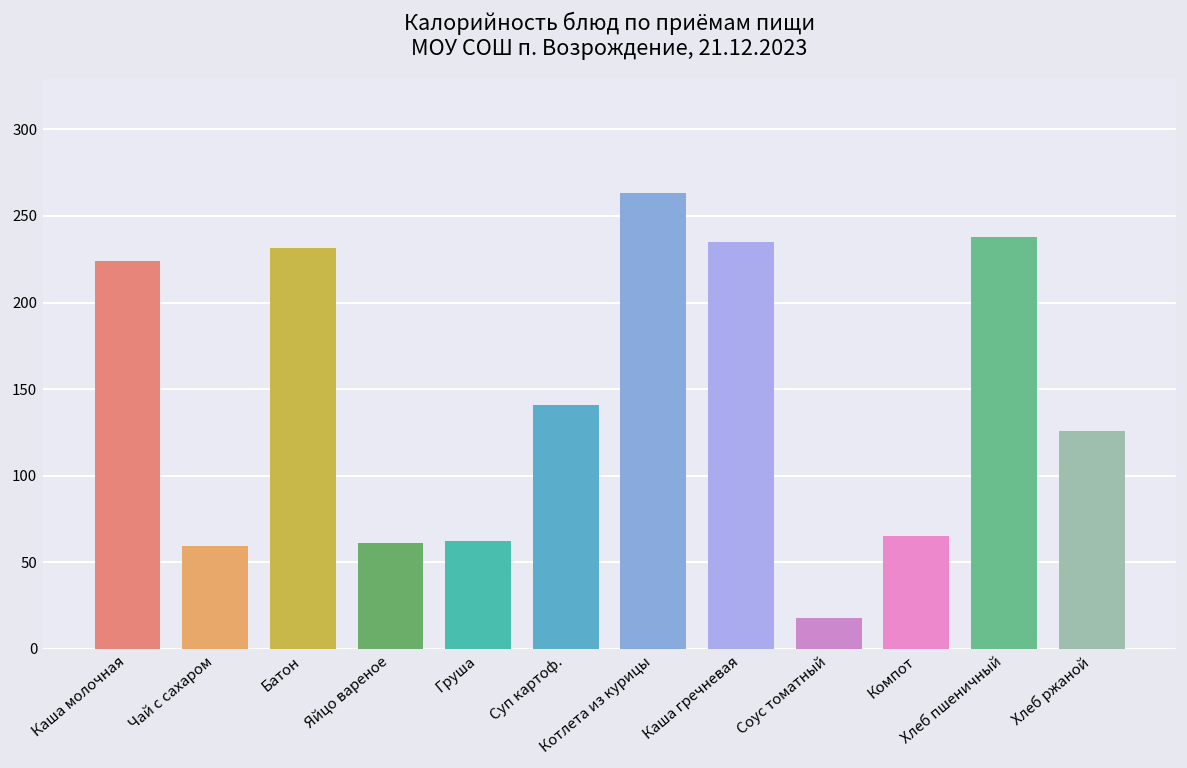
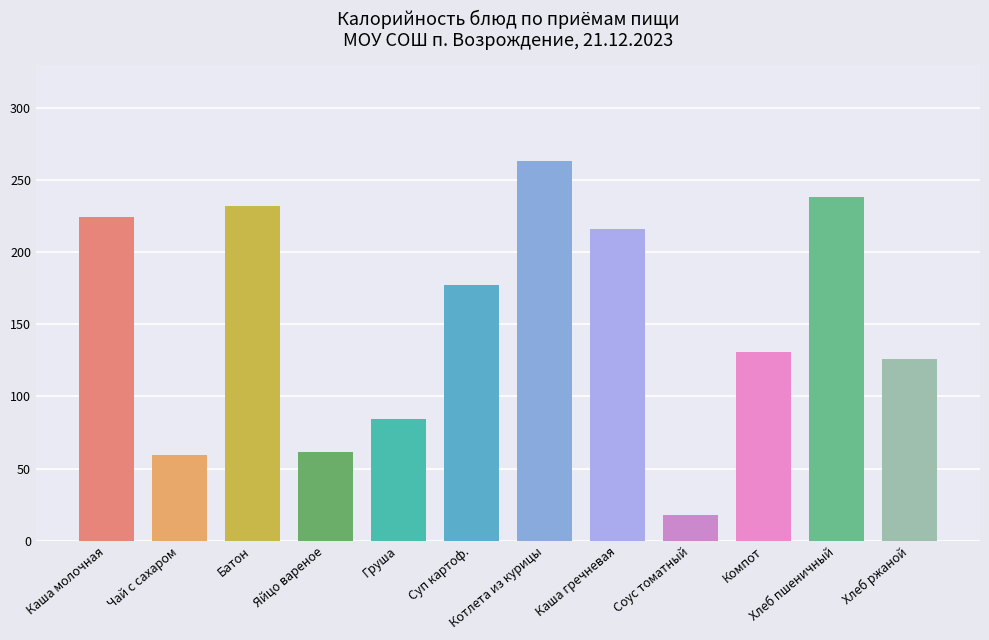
  {
    "Каша молочная": 224,
    "Чай с сахаром": 59,
    "Батон": 232,
    "Яйцо вареное": 61,
-   "Груша": 62,
-   "Суп картоф.": 141,
+   "Груша": 84,
+   "Суп картоф.": 177,
    "Котлета из курицы": 263,
-   "Каша гречневая": 235,
+   "Каша гречневая": 216,
    "Соус томатный": 18,
-   "Компот": 65,
+   "Компот": 131,
    "Хлеб пшеничный": 238,
    "Хлеб ржаной": 126
  }
